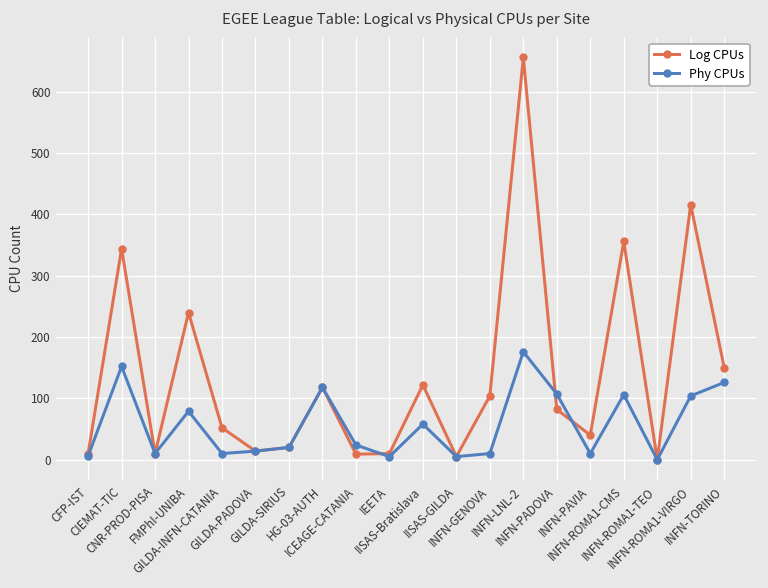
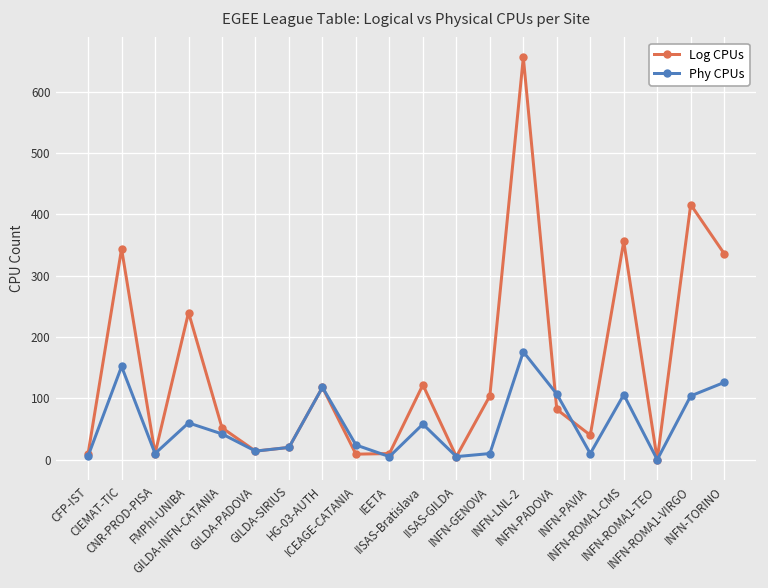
  {
    "Log CPUs": {
      "CIEMAT-TIC": 340,
      "FMPhI-UNIBA": 240,
      "GILDA-INFN-CATANIA": 50,
      "ICEAGE-CATANIA": 10,
      "IISAS-Bratislava": 120,
      "INFN-GENOVA": 100,
      "INFN-LNL-2": 660,
      "INFN-PADOVA": 80,
      "INFN-PAVIA": 40,
      "INFN-ROMA1-CMS": 360,
      "INFN-ROMA1-VIRGO": 420,
-     "INFN-TORINO": 150
+     "INFN-TORINO": 340
    },
    "Phy CPUs": {
      "CIEMAT-TIC": 150,
-     "FMPhI-UNIBA": 80,
-     "GILDA-INFN-CATANIA": 10,
+     "FMPhI-UNIBA": 60,
+     "GILDA-INFN-CATANIA": 40,
      "ICEAGE-CATANIA": 20,
      "IISAS-Bratislava": 60,
      "INFN-GENOVA": 10,
      "INFN-LNL-2": 180,
      "INFN-PADOVA": 110,
      "INFN-PAVIA": 10,
      "INFN-ROMA1-CMS": 110,
      "INFN-ROMA1-VIRGO": 100,
      "INFN-TORINO": 130
    }
  }
